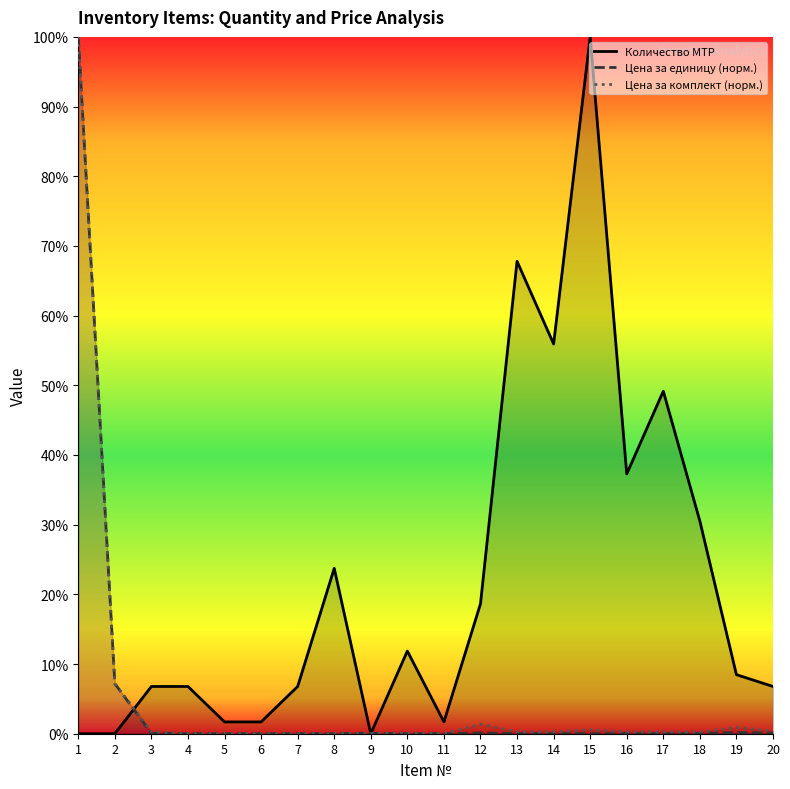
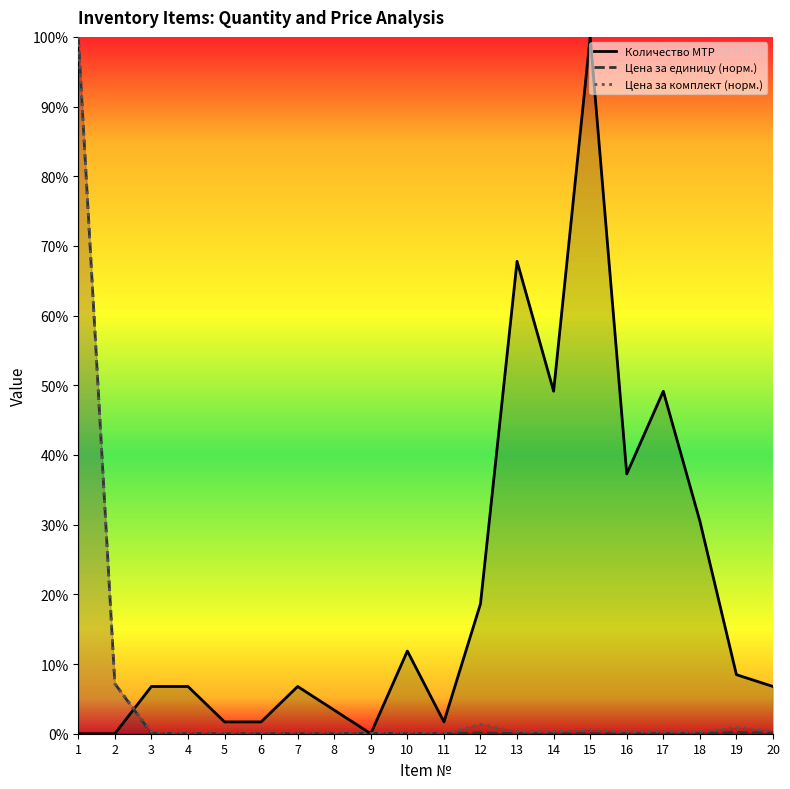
  {
    "Количество МТР": {
      "1": "0%",
      "2": "0%",
      "3": "7%",
      "4": "7%",
      "5": "2%",
      "6": "2%",
      "7": "7%",
-     "8": "24%",
+     "8": "3%",
      "10": "12%",
      "11": "2%",
      "12": "19%",
      "13": "68%",
-     "14": "56%",
+     "14": "49%",
      "15": "100%",
      "16": "37%",
      "17": "49%",
      "18": "31%",
      "19": "8%",
      "20": "7%"
    }
  }
